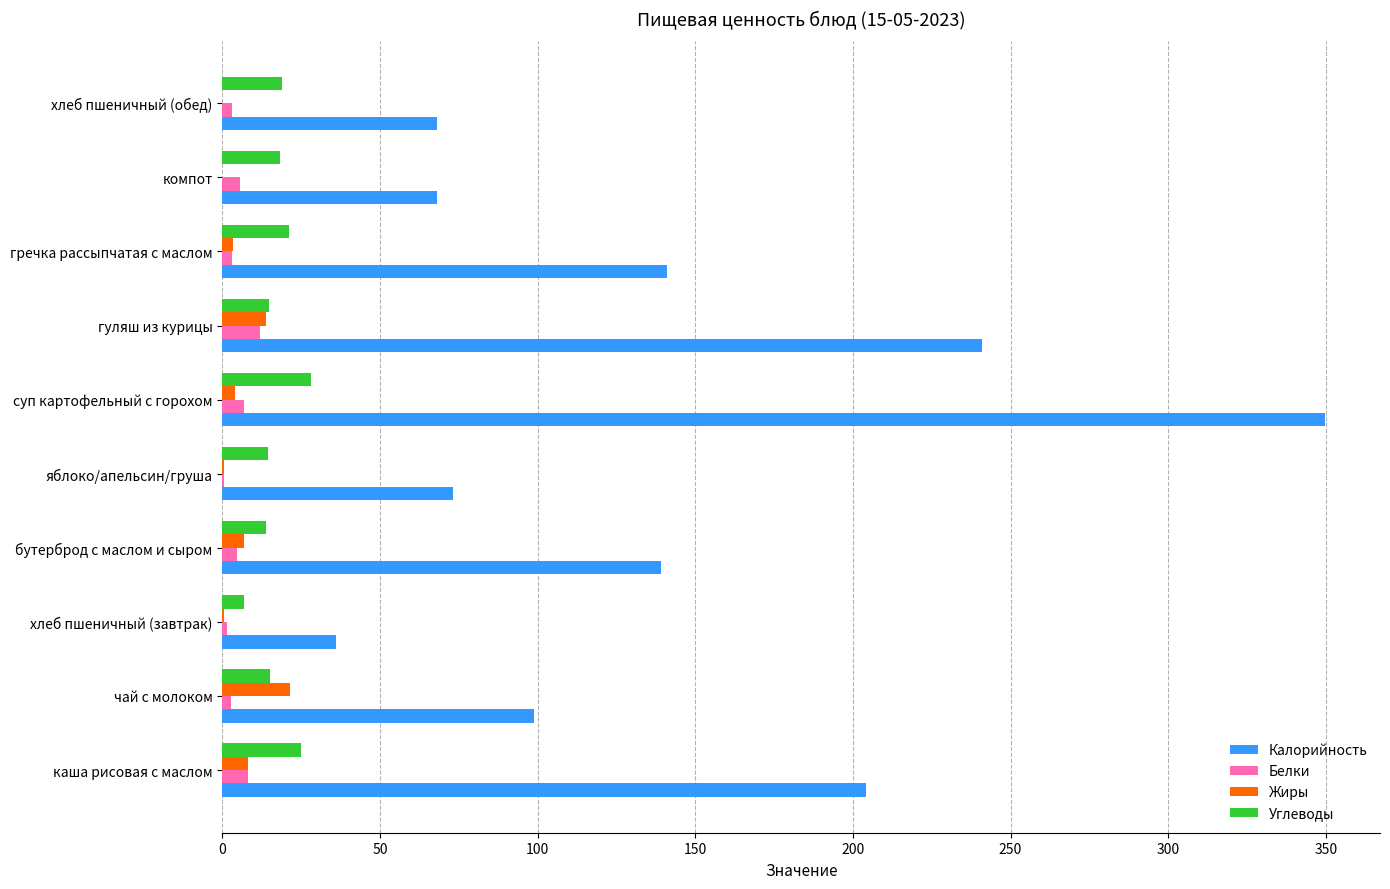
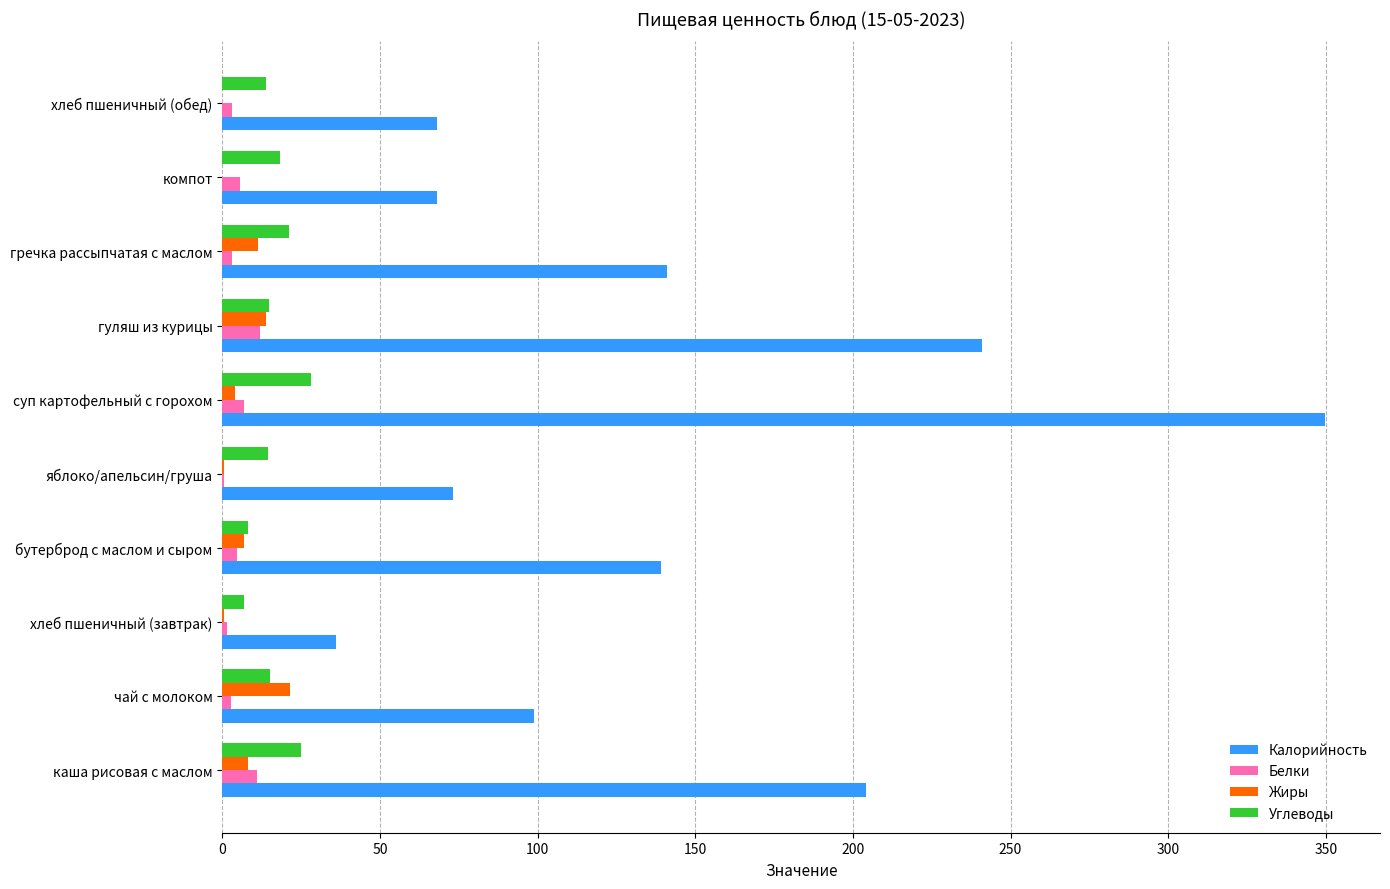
  {
    "Калорийность": {
      "хлеб пшеничный (обед)": 68,
      "компот": 68,
      "гречка рассыпчатая с маслом": 141,
      "гуляш из курицы": 241,
      "суп картофельный с горохом": 350,
      "яблоко/апельсин/груша": 73,
      "бутерброд с маслом и сыром": 139,
      "хлеб пшеничный (завтрак)": 36,
      "чай с молоком": 99,
      "каша рисовая с маслом": 204
    },
    "Белки": {
      "хлеб пшеничный (обед)": 3,
      "компот": 6,
      "гречка рассыпчатая с маслом": 3,
      "гуляш из курицы": 12,
      "суп картофельный с горохом": 7,
      "бутерброд с маслом и сыром": 5,
      "хлеб пшеничный (завтрак)": 2,
      "чай с молоком": 3,
-     "каша рисовая с маслом": 8
+     "каша рисовая с маслом": 11
    },
    "Жиры": {
      "хлеб пшеничный (обед)": 0,
      "компот": 0,
-     "гречка рассыпчатая с маслом": 4,
+     "гречка рассыпчатая с маслом": 11,
      "гуляш из курицы": 14,
      "суп картофельный с горохом": 4,
      "бутерброд с маслом и сыром": 7,
      "чай с молоком": 21,
      "каша рисовая с маслом": 8
    },
    "Углеводы": {
-     "хлеб пшеничный (обед)": 19,
+     "хлеб пшеничный (обед)": 14,
      "компот": 18,
      "гречка рассыпчатая с маслом": 21,
      "гуляш из курицы": 15,
      "суп картофельный с горохом": 28,
      "яблоко/апельсин/груша": 15,
-     "бутерброд с маслом и сыром": 14,
+     "бутерброд с маслом и сыром": 8,
      "хлеб пшеничный (завтрак)": 7,
      "чай с молоком": 15,
      "каша рисовая с маслом": 25
    }
  }
